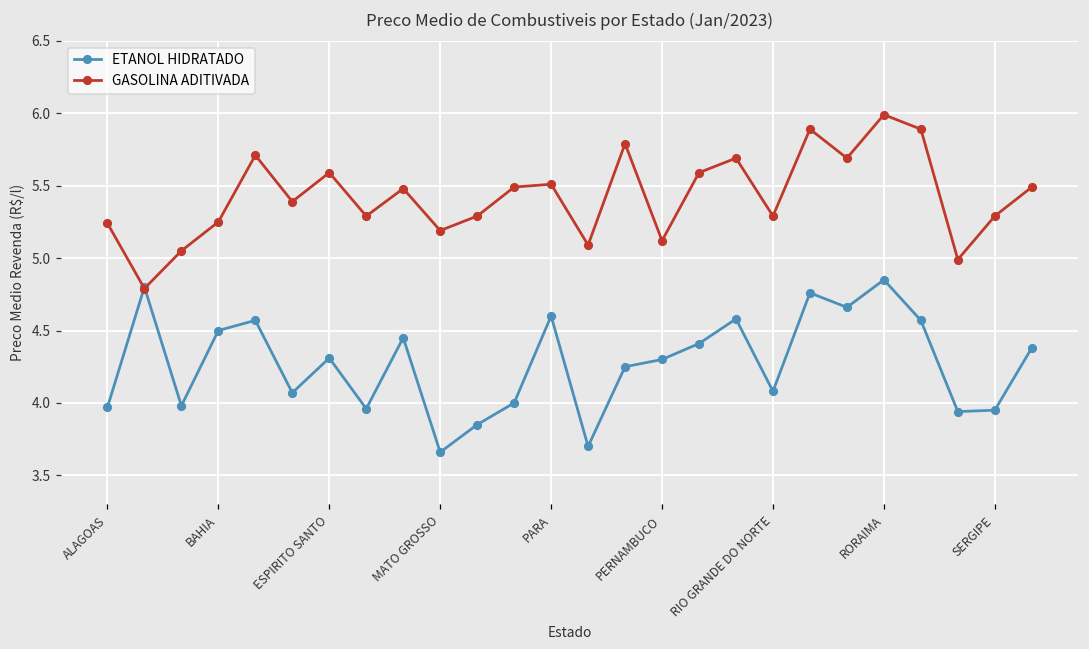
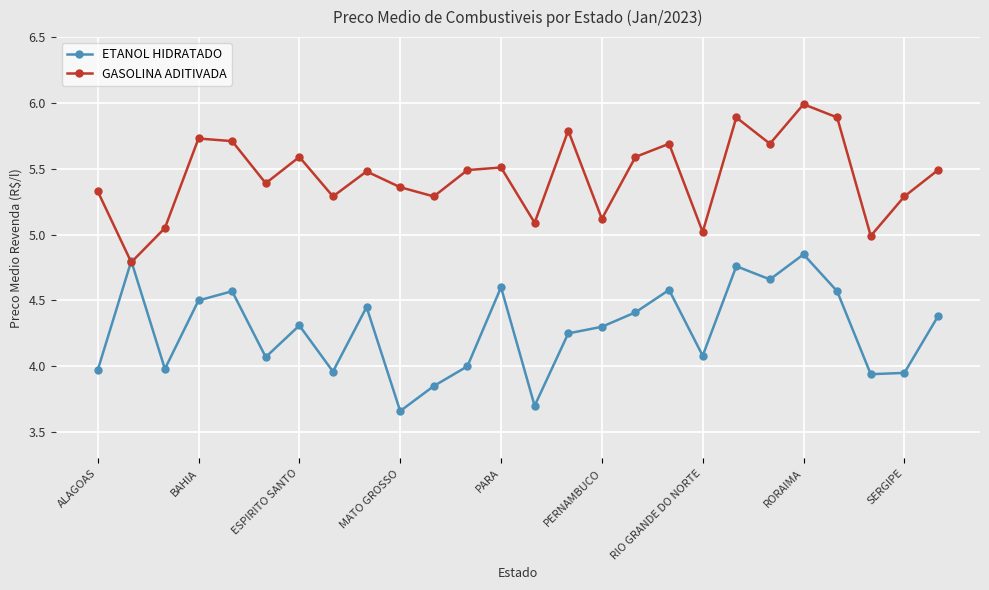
  {
    "ETANOL HIDRATADO": {
      "ALAGOAS": 3.97,
      "BAHIA": 4.50,
      "ESPIRITO SANTO": 4.31,
      "MATO GROSSO": 3.66,
      "PARA": 4.60,
      "PERNAMBUCO": 4.30,
      "RIO GRANDE DO NORTE": 4.08,
      "RORAIMA": 4.85,
      "SERGIPE": 3.95
    },
    "GASOLINA ADITIVADA": {
-     "ALAGOAS": 5.24,
-     "BAHIA": 5.25,
+     "ALAGOAS": 5.33,
+     "BAHIA": 5.73,
      "ESPIRITO SANTO": 5.59,
-     "MATO GROSSO": 5.19,
+     "MATO GROSSO": 5.36,
      "PARA": 5.51,
      "PERNAMBUCO": 5.12,
-     "RIO GRANDE DO NORTE": 5.29,
+     "RIO GRANDE DO NORTE": 5.02,
      "RORAIMA": 5.99,
      "SERGIPE": 5.29
    }
  }
